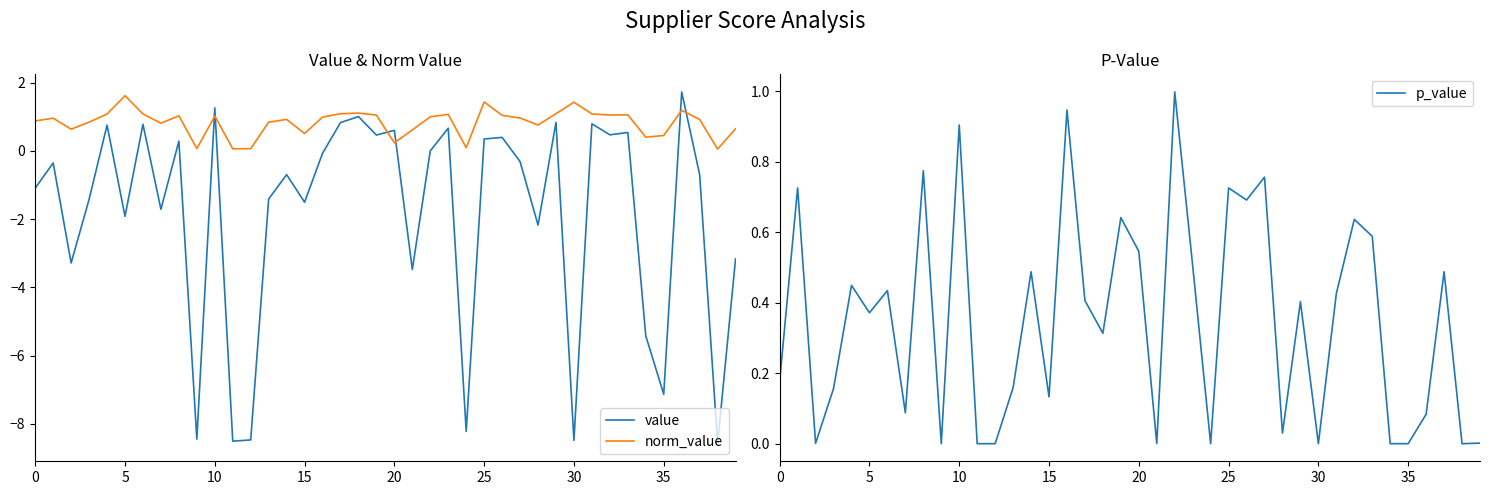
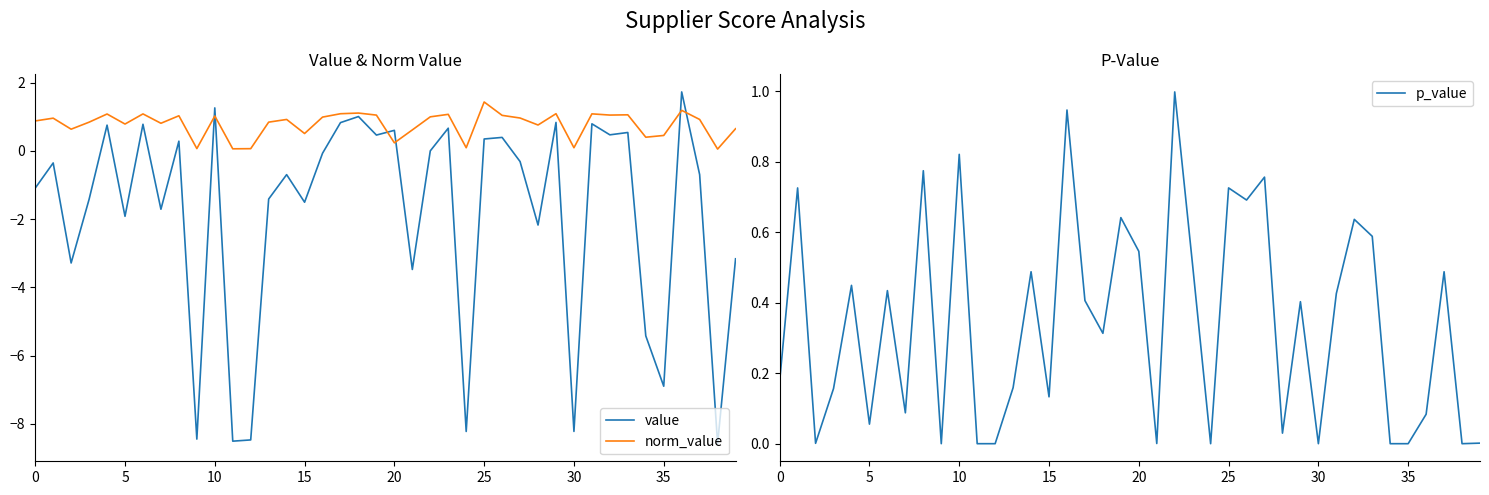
  {
    "Value & Norm Value": {
      "value": {
        "0": -1.1,
        "5": -1.9,
        "10": 1.3,
        "15": -1.5,
        "20": 0.6,
        "25": 0.4,
-       "30": -8.5,
-       "35": -7.1
+       "30": -8.2,
+       "35": -6.9
      },
      "norm_value": {
        "0": 0.9,
-       "5": 1.6,
+       "5": 0.8,
        "10": 1.0,
        "15": 0.5,
        "20": 0.2,
        "25": 1.4,
-       "30": 1.4,
+       "30": 0.1,
        "35": 0.5
      }
    },
    "P-Value": {
      "0": 0.18,
-     "5": 0.37,
-     "10": 0.90,
+     "5": 0.06,
+     "10": 0.82,
      "15": 0.13,
      "20": 0.55,
      "25": 0.73,
      "30": 0.00,
      "35": 0.00
    }
  }
